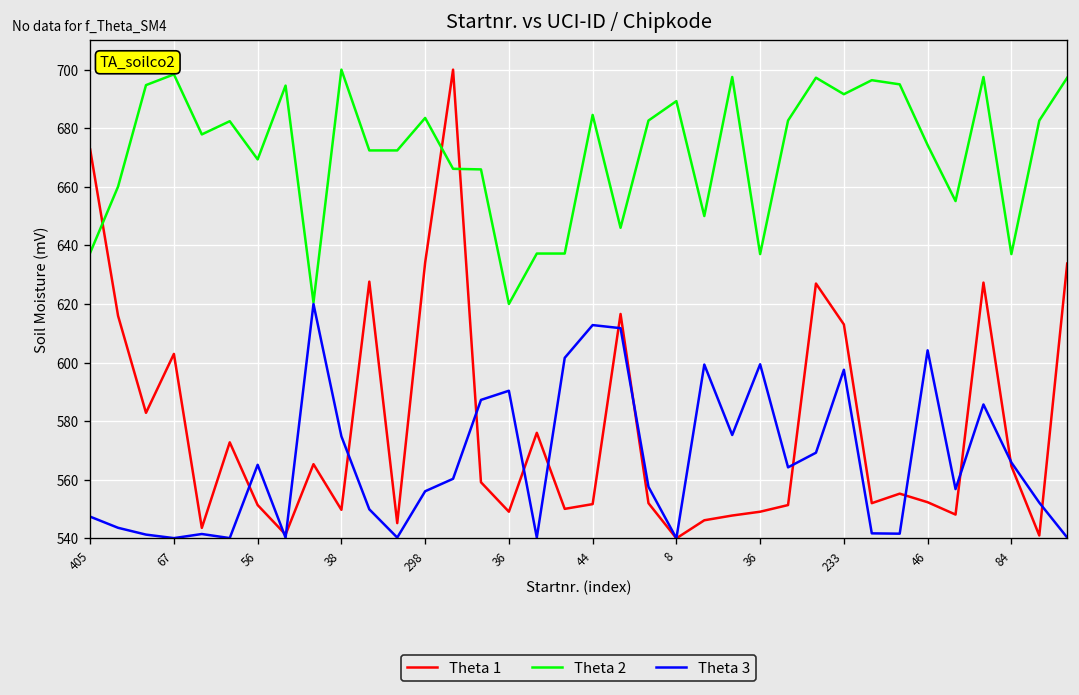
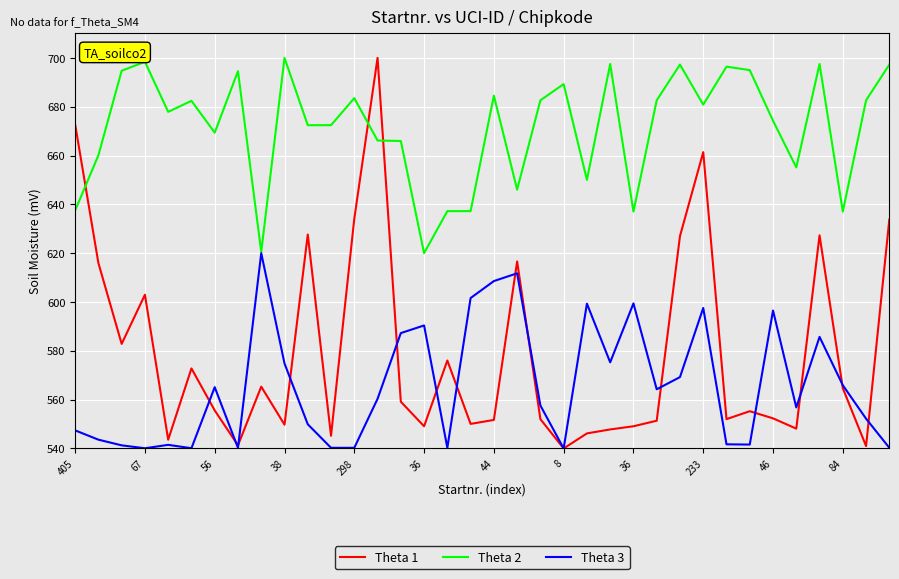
  {
    "Theta 1": {
      "405": 673,
      "67": 603,
-     "56": 551,
+     "56": 556,
      "38": 550,
      "298": 634,
      "44": 552,
-     "233": 613,
+     "233": 661,
      "46": 552,
      "84": 565
    },
    "Theta 2": {
      "405": 637,
      "56": 669,
      "38": 700,
      "298": 684,
      "44": 685,
-     "233": 692,
+     "233": 681,
      "46": 674,
      "84": 637
    },
    "Theta 3": {
      "405": 547,
      "67": 540,
      "56": 565,
      "38": 575,
-     "298": 556,
-     "44": 613,
+     "298": 540,
+     "44": 609,
      "233": 598,
-     "46": 604,
+     "46": 597,
      "84": 566
    }
  }
